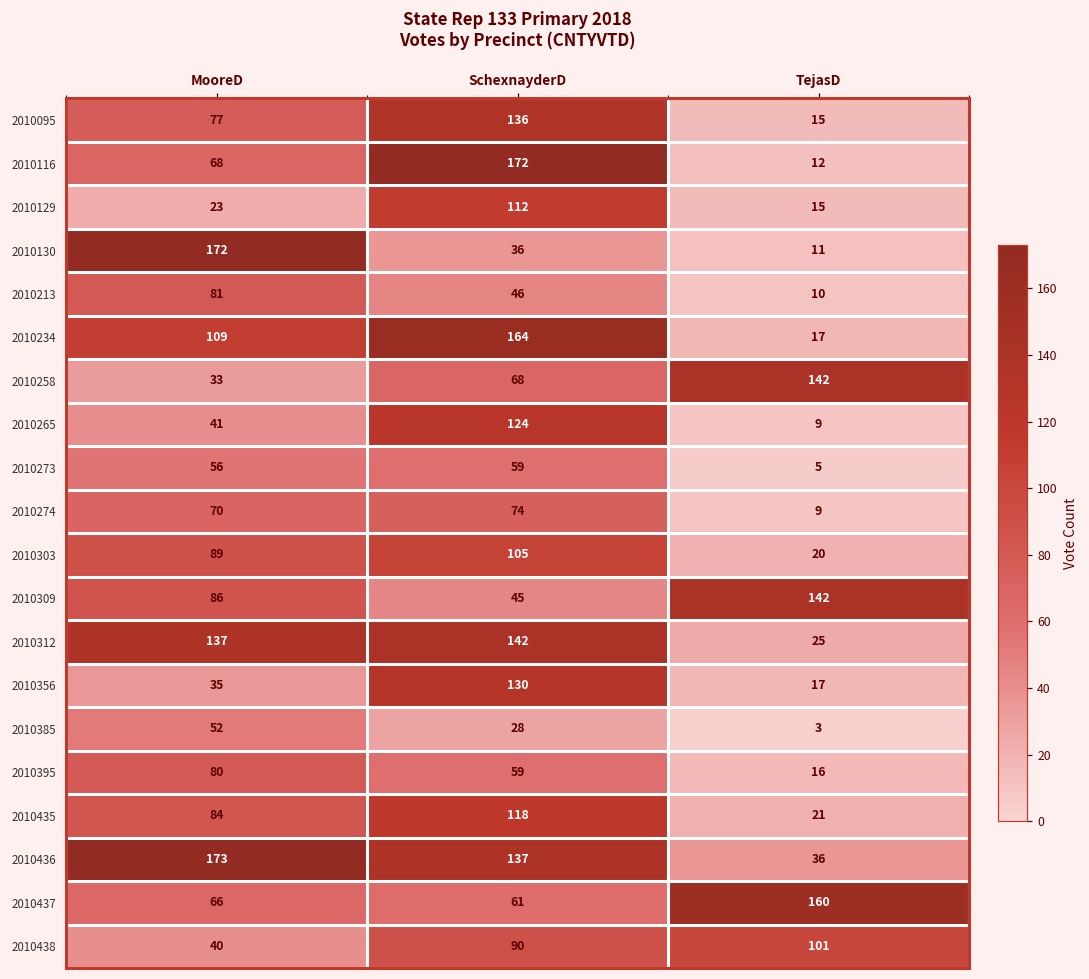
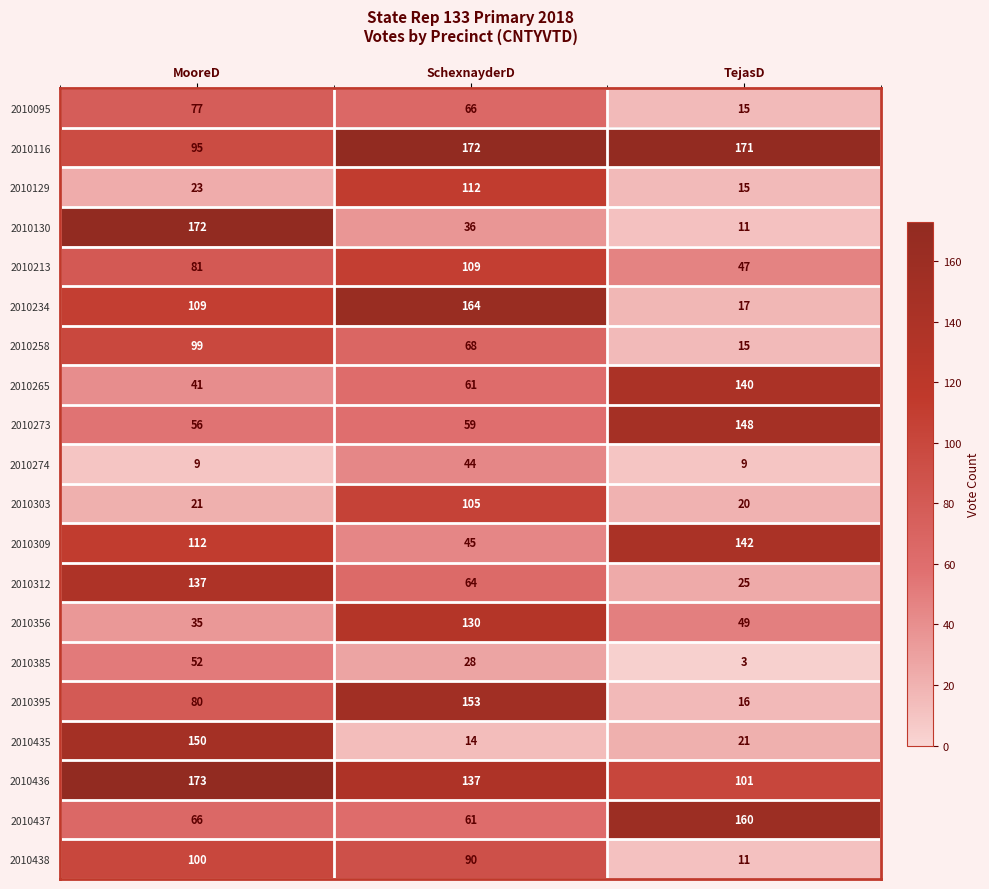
  {
    "2010095": {
      "MooreD": 77,
-     "SchexnayderD": 136,
+     "SchexnayderD": 66,
      "TejasD": 15
    },
    "2010116": {
-     "MooreD": 68,
+     "MooreD": 95,
      "SchexnayderD": 172,
-     "TejasD": 12
+     "TejasD": 171
    },
    "2010129": {
      "MooreD": 23,
      "SchexnayderD": 112,
      "TejasD": 15
    },
    "2010130": {
      "MooreD": 172,
      "SchexnayderD": 36,
      "TejasD": 11
    },
    "2010213": {
      "MooreD": 81,
-     "SchexnayderD": 46,
-     "TejasD": 10
+     "SchexnayderD": 109,
+     "TejasD": 47
    },
    "2010234": {
      "MooreD": 109,
      "SchexnayderD": 164,
      "TejasD": 17
    },
    "2010258": {
-     "MooreD": 33,
+     "MooreD": 99,
      "SchexnayderD": 68,
-     "TejasD": 142
+     "TejasD": 15
    },
    "2010265": {
      "MooreD": 41,
-     "SchexnayderD": 124,
-     "TejasD": 9
+     "SchexnayderD": 61,
+     "TejasD": 140
    },
    "2010273": {
      "MooreD": 56,
      "SchexnayderD": 59,
-     "TejasD": 5
+     "TejasD": 148
    },
    "2010274": {
-     "MooreD": 70,
-     "SchexnayderD": 74,
+     "MooreD": 9,
+     "SchexnayderD": 44,
      "TejasD": 9
    },
    "2010303": {
-     "MooreD": 89,
+     "MooreD": 21,
      "SchexnayderD": 105,
      "TejasD": 20
    },
    "2010309": {
-     "MooreD": 86,
+     "MooreD": 112,
      "SchexnayderD": 45,
      "TejasD": 142
    },
    "2010312": {
      "MooreD": 137,
-     "SchexnayderD": 142,
+     "SchexnayderD": 64,
      "TejasD": 25
    },
    "2010356": {
      "MooreD": 35,
      "SchexnayderD": 130,
-     "TejasD": 17
+     "TejasD": 49
    },
    "2010385": {
      "MooreD": 52,
      "SchexnayderD": 28,
      "TejasD": 3
    },
    "2010395": {
      "MooreD": 80,
-     "SchexnayderD": 59,
+     "SchexnayderD": 153,
      "TejasD": 16
    },
    "2010435": {
-     "MooreD": 84,
-     "SchexnayderD": 118,
+     "MooreD": 150,
+     "SchexnayderD": 14,
      "TejasD": 21
    },
    "2010436": {
      "MooreD": 173,
      "SchexnayderD": 137,
-     "TejasD": 36
+     "TejasD": 101
    },
    "2010437": {
      "MooreD": 66,
      "SchexnayderD": 61,
      "TejasD": 160
    },
    "2010438": {
-     "MooreD": 40,
+     "MooreD": 100,
      "SchexnayderD": 90,
-     "TejasD": 101
+     "TejasD": 11
    }
  }
